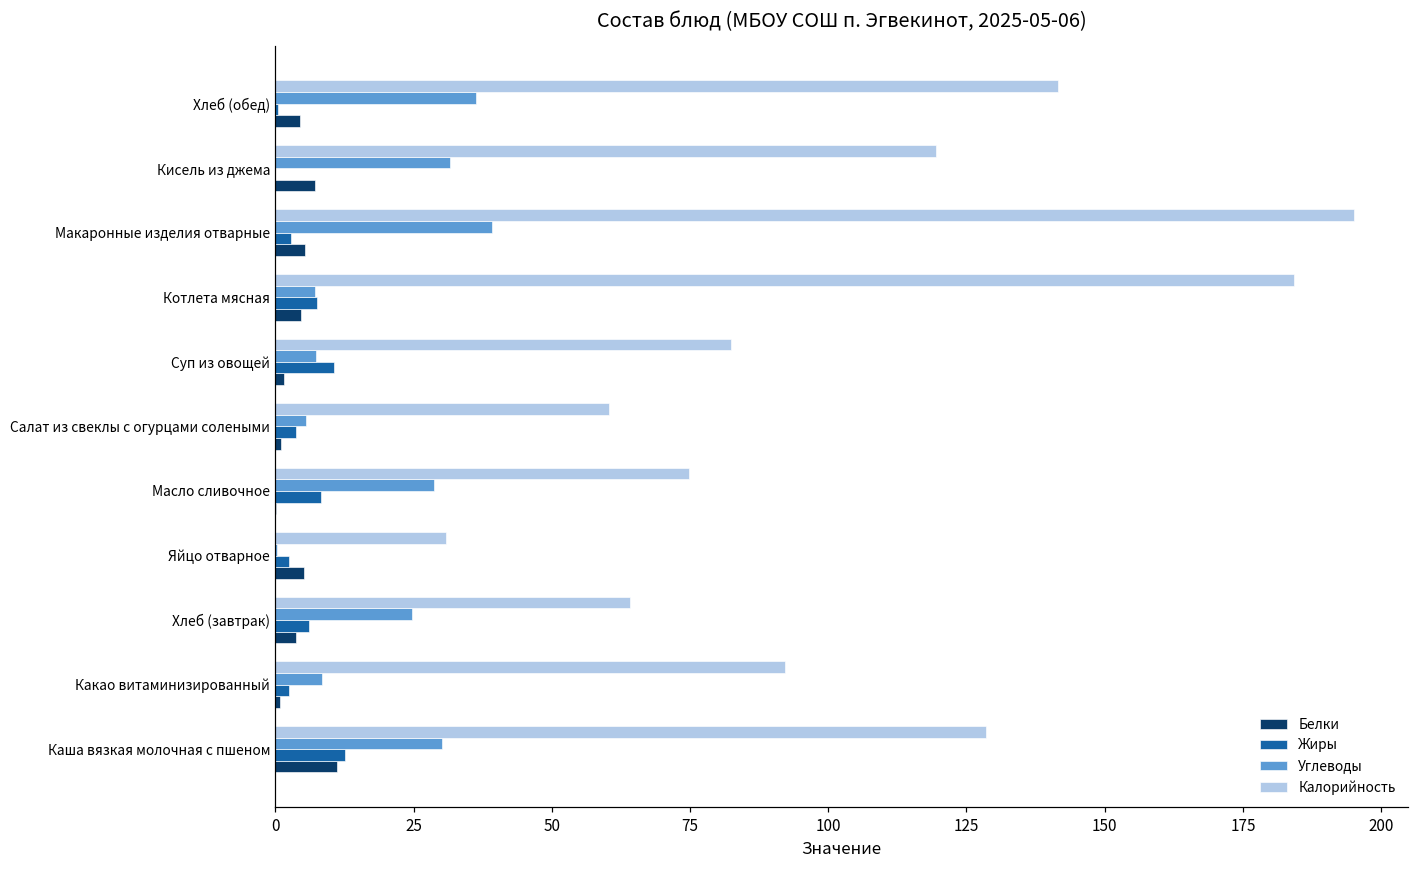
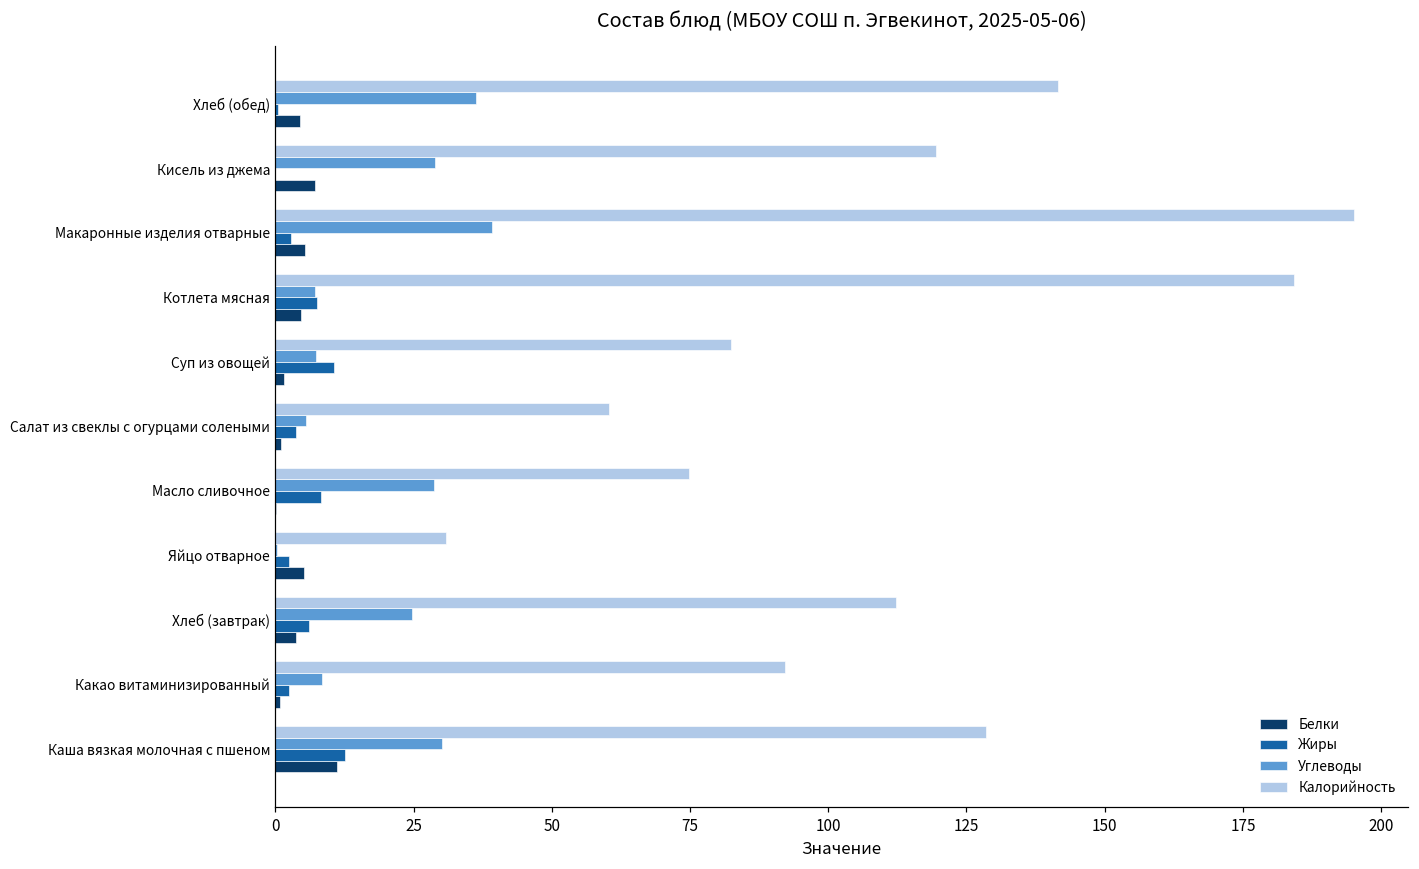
  {
    "Белки": {
      "Хлеб (обед)": 5,
      "Кисель из джема": 7,
      "Макаронные изделия отварные": 5,
      "Котлета мясная": 5,
      "Суп из овощей": 2,
      "Салат из свеклы с огурцами солеными": 1,
      "Яйцо отварное": 5,
      "Хлеб (завтрак)": 4,
      "Какао витаминизированный": 1,
      "Каша вязкая молочная с пшеном": 11
    },
    "Жиры": {
      "Хлеб (обед)": 1,
      "Кисель из джема": 0,
      "Макаронные изделия отварные": 3,
      "Котлета мясная": 8,
      "Суп из овощей": 11,
      "Салат из свеклы с огурцами солеными": 4,
      "Масло сливочное": 8,
      "Яйцо отварное": 3,
      "Хлеб (завтрак)": 6,
      "Какао витаминизированный": 2,
      "Каша вязкая молочная с пшеном": 13
    },
    "Углеводы": {
      "Хлеб (обед)": 36,
-     "Кисель из джема": 32,
+     "Кисель из джема": 29,
      "Макаронные изделия отварные": 39,
      "Котлета мясная": 7,
      "Суп из овощей": 7,
      "Салат из свеклы с огурцами солеными": 6,
      "Масло сливочное": 29,
      "Хлеб (завтрак)": 25,
      "Какао витаминизированный": 9,
      "Каша вязкая молочная с пшеном": 30
    },
    "Калорийность": {
      "Хлеб (обед)": 142,
      "Кисель из джема": 119,
      "Макаронные изделия отварные": 195,
      "Котлета мясная": 184,
      "Суп из овощей": 82,
      "Салат из свеклы с огурцами солеными": 60,
      "Масло сливочное": 75,
      "Яйцо отварное": 31,
-     "Хлеб (завтрак)": 64,
+     "Хлеб (завтрак)": 112,
      "Какао витаминизированный": 92,
      "Каша вязкая молочная с пшеном": 129
    }
  }
